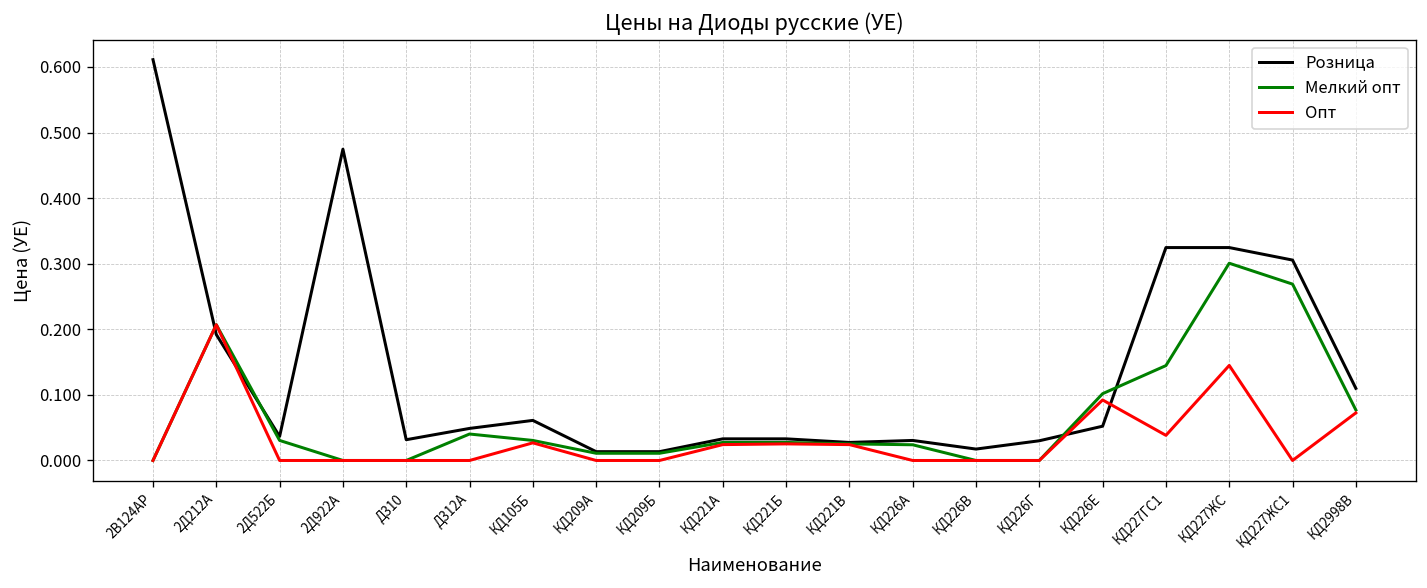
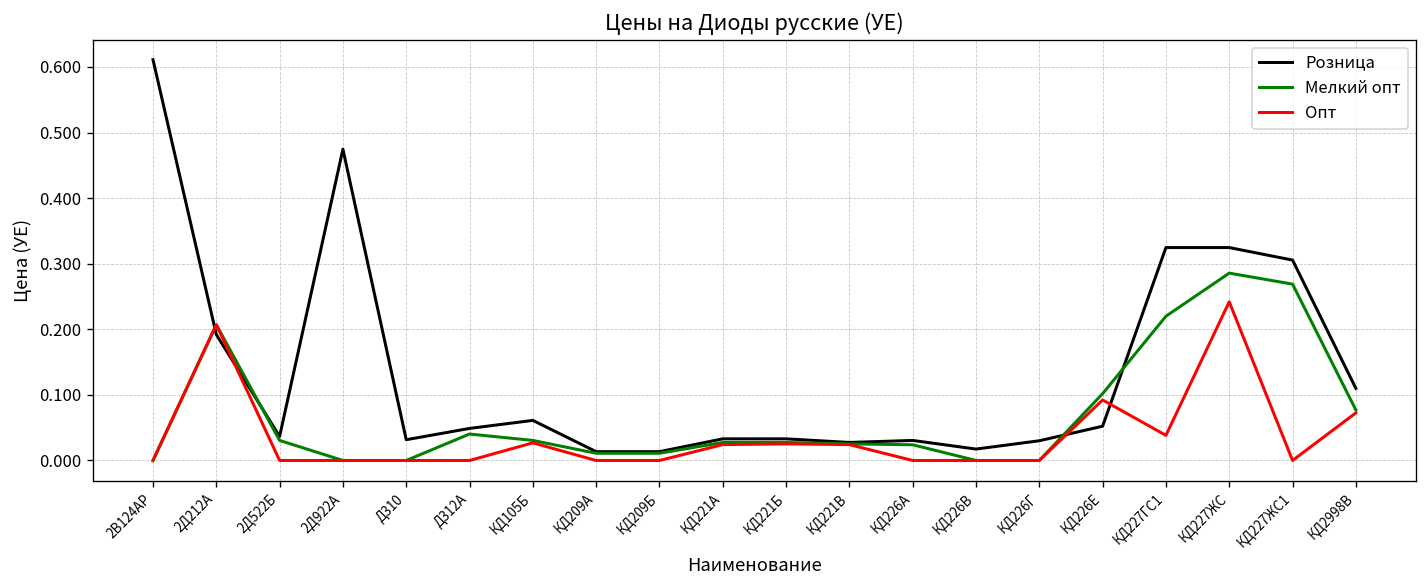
  {
    "Розница": {
      "2В124АР": 0.61,
      "2Д212А": 0.19,
      "2Д522Б": 0.04,
      "2Д922А": 0.47,
      "Д310": 0.03,
      "Д312А": 0.05,
      "КД105Б": 0.06,
      "КД221А": 0.03,
      "КД221Б": 0.03,
      "КД226А": 0.03,
      "КД226В": 0.02,
      "КД226Г": 0.03,
      "КД226Е": 0.05,
      "КД227ГС1": 0.32,
      "КД227ЖС": 0.32,
      "КД227ЖС1": 0.31,
      "КД2998В": 0.11
    },
    "Мелкий опт": {
      "2Д522Б": 0.03,
      "Д312А": 0.04,
      "КД226А": 0.02,
      "КД226Е": 0.10,
-     "КД227ГС1": 0.14,
-     "КД227ЖС": 0.30,
+     "КД227ГС1": 0.22,
+     "КД227ЖС": 0.29,
      "КД227ЖС1": 0.27
    },
    "Опт": {
      "2Д522Б": 0.00,
      "Д312А": 0.00,
      "КД209А": 0.00,
      "КД209Б": 0.00,
      "КД226А": 0.00,
      "КД226Е": 0.09,
      "КД227ГС1": 0.04,
-     "КД227ЖС": 0.14,
+     "КД227ЖС": 0.24,
      "КД227ЖС1": 0.00
    }
  }
